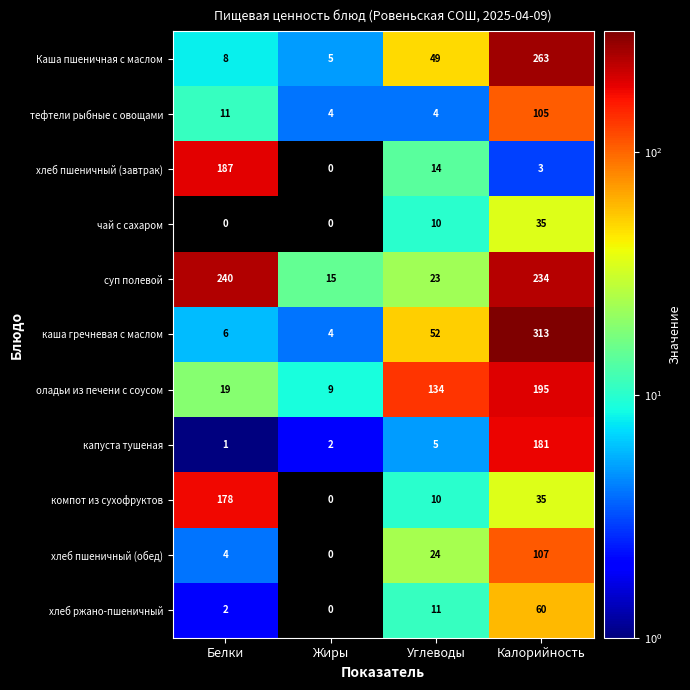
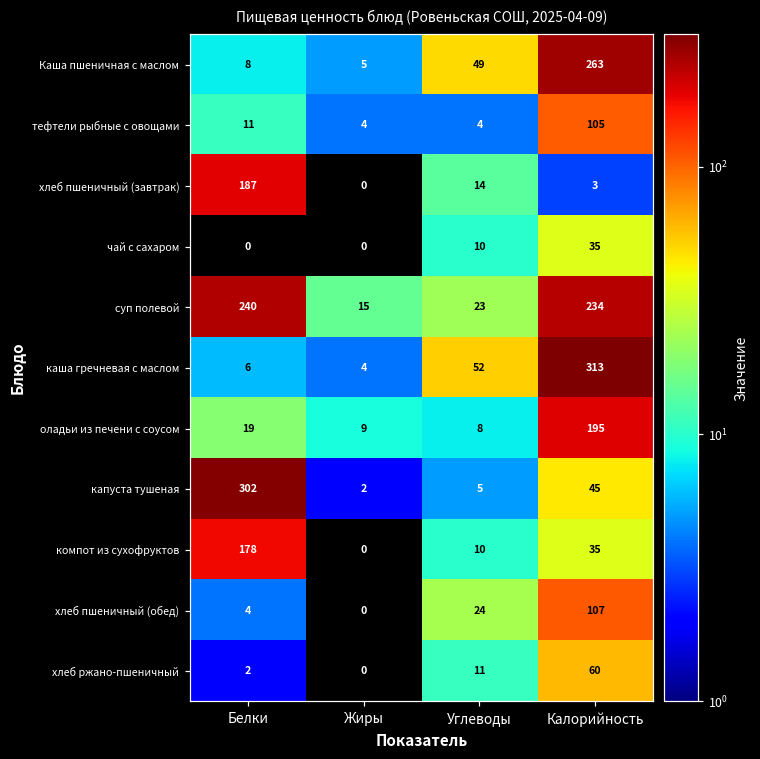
  {
    "Каша пшеничная с маслом": {
      "Белки": 8,
      "Жиры": 5,
      "Углеводы": 49,
      "Калорийность": 263
    },
    "тефтели рыбные с овощами": {
      "Белки": 11,
      "Жиры": 4,
      "Углеводы": 4,
      "Калорийность": 105
    },
    "хлеб пшеничный (завтрак)": {
      "Белки": 187,
      "Жиры": 0,
      "Углеводы": 14,
      "Калорийность": 3
    },
    "чай с сахаром": {
      "Белки": 0,
      "Жиры": 0,
      "Углеводы": 10,
      "Калорийность": 35
    },
    "суп полевой": {
      "Белки": 240,
      "Жиры": 15,
      "Углеводы": 23,
      "Калорийность": 234
    },
    "каша гречневая с маслом": {
      "Белки": 6,
      "Жиры": 4,
      "Углеводы": 52,
      "Калорийность": 313
    },
    "оладьи из печени с соусом": {
      "Белки": 19,
      "Жиры": 9,
-     "Углеводы": 134,
+     "Углеводы": 8,
      "Калорийность": 195
    },
    "капуста тушеная": {
-     "Белки": 1,
+     "Белки": 302,
      "Жиры": 2,
      "Углеводы": 5,
-     "Калорийность": 181
+     "Калорийность": 45
    },
    "компот из сухофруктов": {
      "Белки": 178,
      "Жиры": 0,
      "Углеводы": 10,
      "Калорийность": 35
    },
    "хлеб пшеничный (обед)": {
      "Белки": 4,
      "Жиры": 0,
      "Углеводы": 24,
      "Калорийность": 107
    },
    "хлеб ржано-пшеничный": {
      "Белки": 2,
      "Жиры": 0,
      "Углеводы": 11,
      "Калорийность": 60
    }
  }
